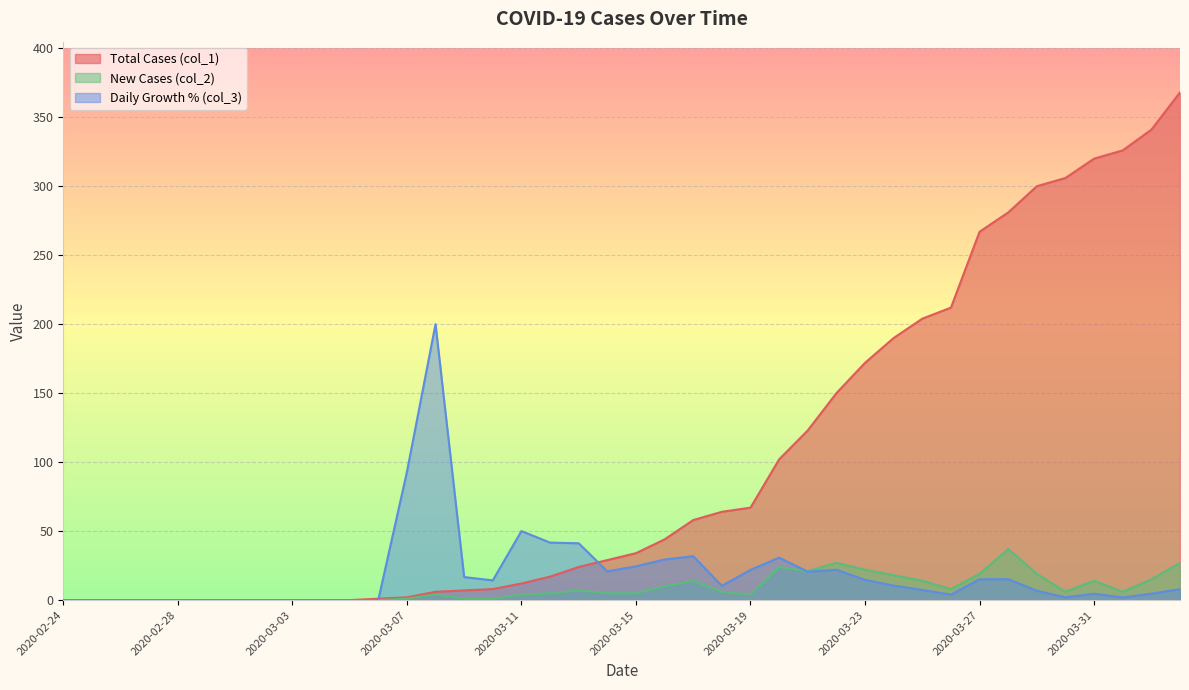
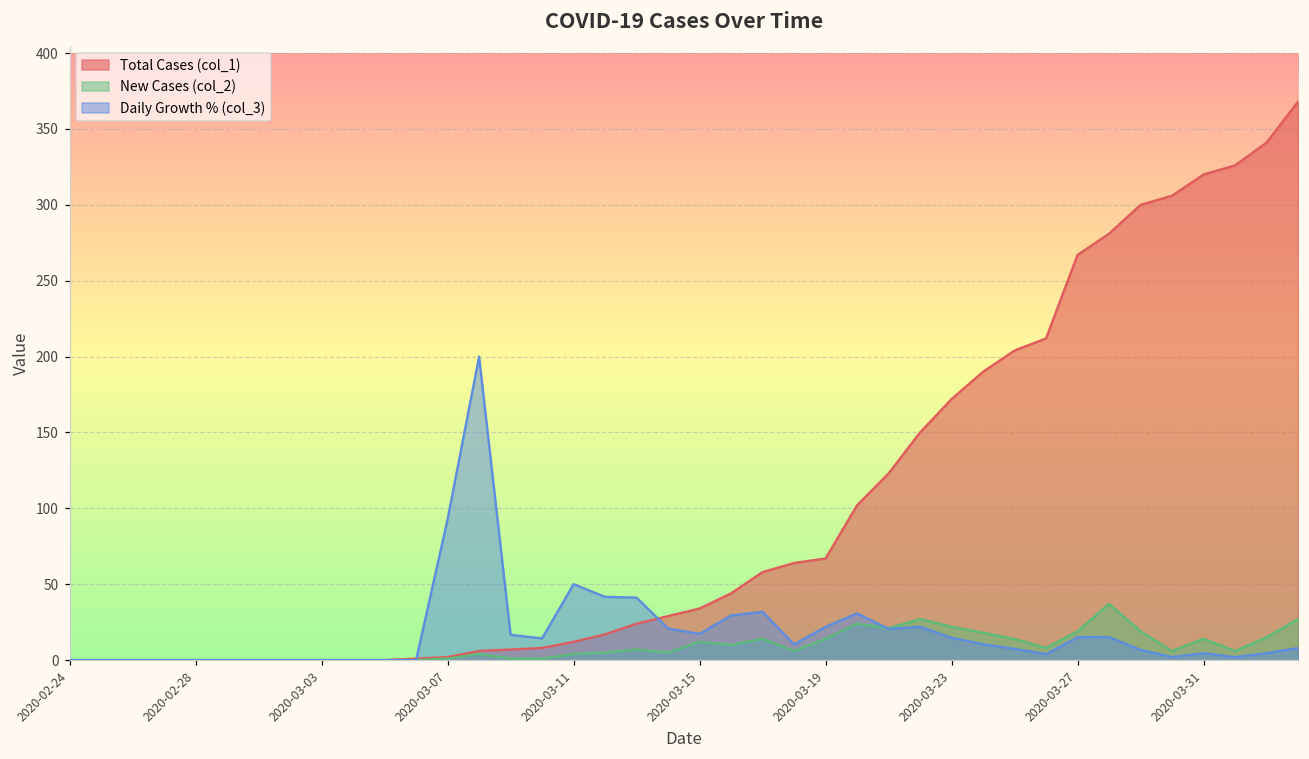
  {
    "Total Cases (col_1)": {
      "2020-03-11": 12,
      "2020-03-15": 34,
      "2020-03-19": 67,
      "2020-03-23": 172,
      "2020-03-27": 267,
      "2020-03-31": 320
    },
    "New Cases (col_2)": {
      "2020-03-11": 4,
-     "2020-03-15": 5,
-     "2020-03-19": 4,
+     "2020-03-15": 12,
+     "2020-03-19": 14,
      "2020-03-23": 22,
      "2020-03-27": 19,
      "2020-03-31": 14
    },
    "Daily Growth % (col_3)": {
      "2020-03-07": 93,
      "2020-03-11": 50,
-     "2020-03-15": 24,
+     "2020-03-15": 17,
      "2020-03-19": 22,
      "2020-03-23": 15,
      "2020-03-27": 15,
      "2020-03-31": 5
    }
  }
